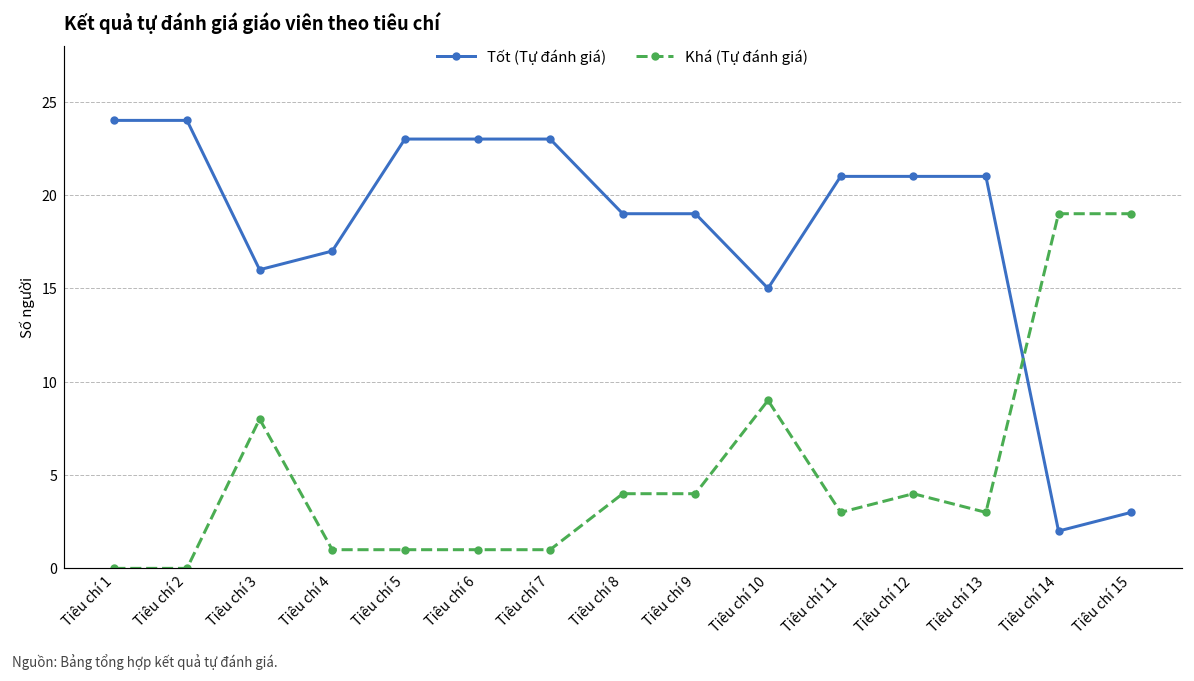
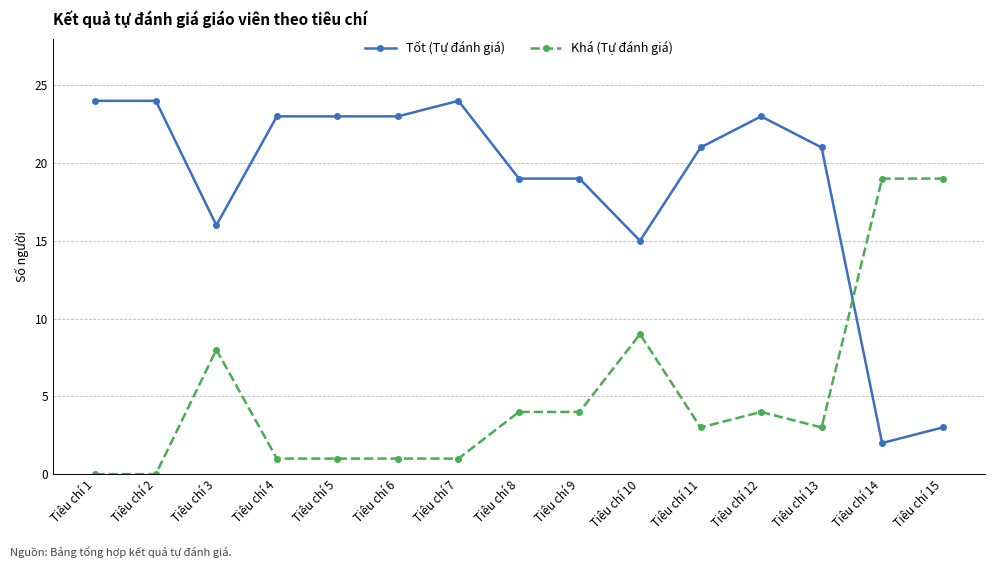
  {
    "Tốt (Tự đánh giá)": {
      "Tiêu chí 1": 24,
      "Tiêu chí 2": 24,
      "Tiêu chí 3": 16,
-     "Tiêu chí 4": 17,
+     "Tiêu chí 4": 23,
      "Tiêu chí 5": 23,
      "Tiêu chí 6": 23,
-     "Tiêu chí 7": 23,
+     "Tiêu chí 7": 24,
      "Tiêu chí 8": 19,
      "Tiêu chí 9": 19,
      "Tiêu chí 10": 15,
      "Tiêu chí 11": 21,
-     "Tiêu chí 12": 21,
+     "Tiêu chí 12": 23,
      "Tiêu chí 13": 21,
      "Tiêu chí 14": 2,
      "Tiêu chí 15": 3
    },
    "Khá (Tự đánh giá)": {
      "Tiêu chí 1": 0,
      "Tiêu chí 2": 0,
      "Tiêu chí 3": 8,
      "Tiêu chí 4": 1,
      "Tiêu chí 5": 1,
      "Tiêu chí 6": 1,
      "Tiêu chí 7": 1,
      "Tiêu chí 8": 4,
      "Tiêu chí 9": 4,
      "Tiêu chí 10": 9,
      "Tiêu chí 11": 3,
      "Tiêu chí 12": 4,
      "Tiêu chí 13": 3,
      "Tiêu chí 14": 19,
      "Tiêu chí 15": 19
    }
  }
